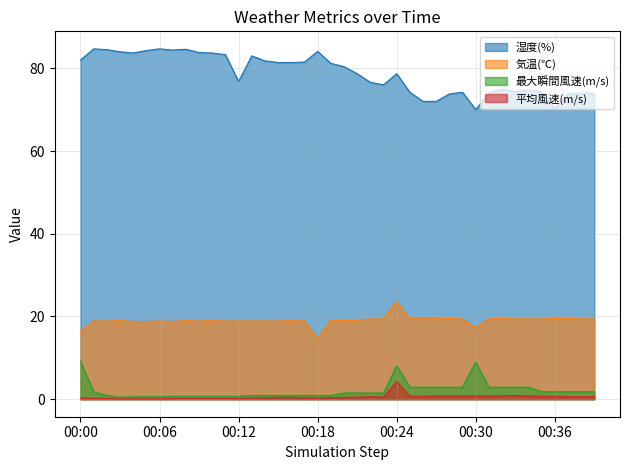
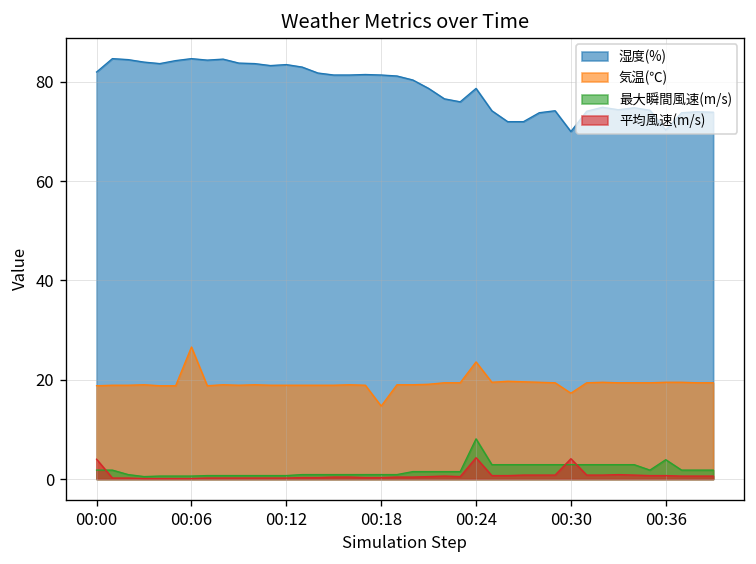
  {
    "湿度(%)": {
      "00:00": 82,
      "00:06": 85,
-     "00:12": 77,
-     "00:18": 84,
+     "00:12": 84,
+     "00:18": 81,
      "00:24": 79,
      "00:30": 70
    },
    "気温(℃)": {
-     "00:00": 16,
-     "00:06": 19,
+     "00:00": 19,
+     "00:06": 27,
      "00:12": 19,
      "00:18": 15,
      "00:24": 24,
      "00:30": 17,
      "00:36": 20
    },
    "最大瞬間風速(m/s)": {
-     "00:00": 9,
+     "00:00": 2,
      "00:24": 8,
-     "00:30": 9,
-     "00:36": 2
+     "00:30": 3,
+     "00:36": 4
    },
    "平均風速(m/s)": {
-     "00:00": 0,
+     "00:00": 4,
      "00:24": 4,
-     "00:30": 1,
+     "00:30": 4,
      "00:36": 1
    }
  }
